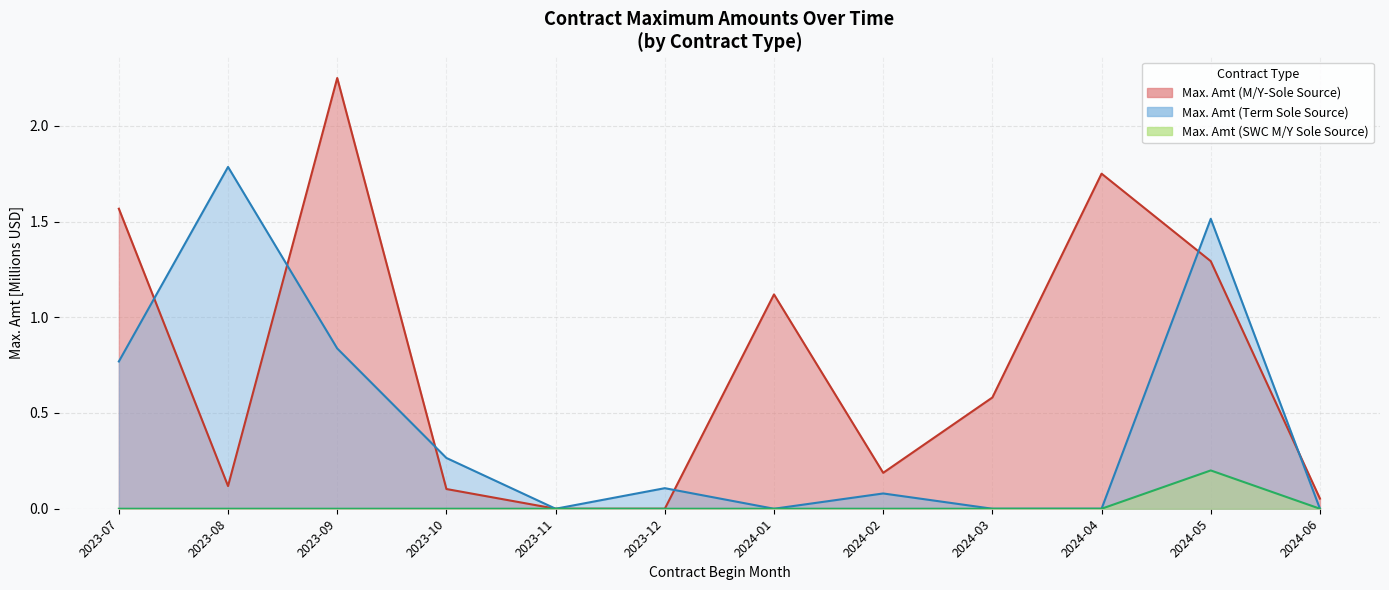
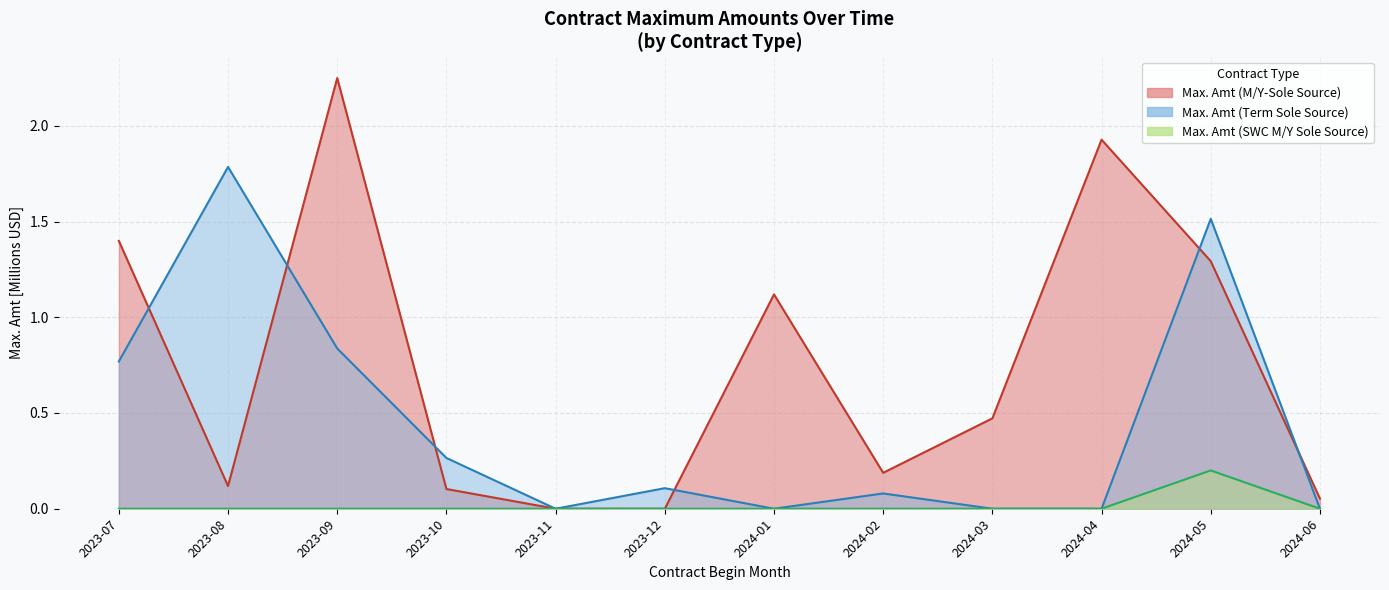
  {
    "Max. Amt (M/Y-Sole Source)": {
-     "2023-07": 1.57,
+     "2023-07": 1.40,
      "2023-08": 0.12,
      "2023-09": 2.25,
      "2023-10": 0.10,
      "2024-01": 1.12,
      "2024-02": 0.19,
-     "2024-03": 0.58,
-     "2024-04": 1.75,
+     "2024-03": 0.47,
+     "2024-04": 1.93,
      "2024-05": 1.29,
      "2024-06": 0.05
    },
    "Max. Amt (Term Sole Source)": {
      "2023-07": 0.77,
      "2023-08": 1.79,
      "2023-09": 0.84,
      "2023-10": 0.27,
      "2023-12": 0.11,
      "2024-02": 0.08,
      "2024-05": 1.51
    },
    "Max. Amt (SWC M/Y Sole Source)": {
      "2023-07": 0.00,
      "2023-08": 0.00,
      "2023-09": 0.00,
      "2023-10": 0.00,
      "2024-02": 0.00,
      "2024-05": 0.20
    }
  }
